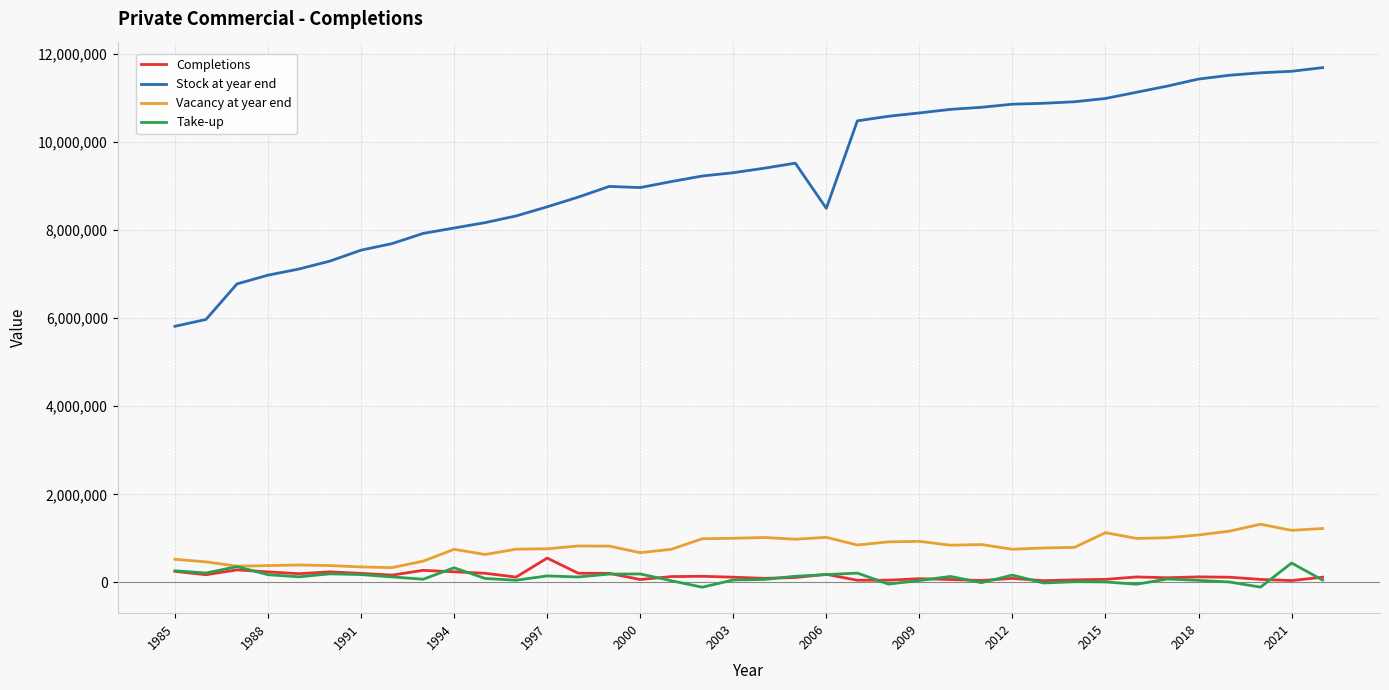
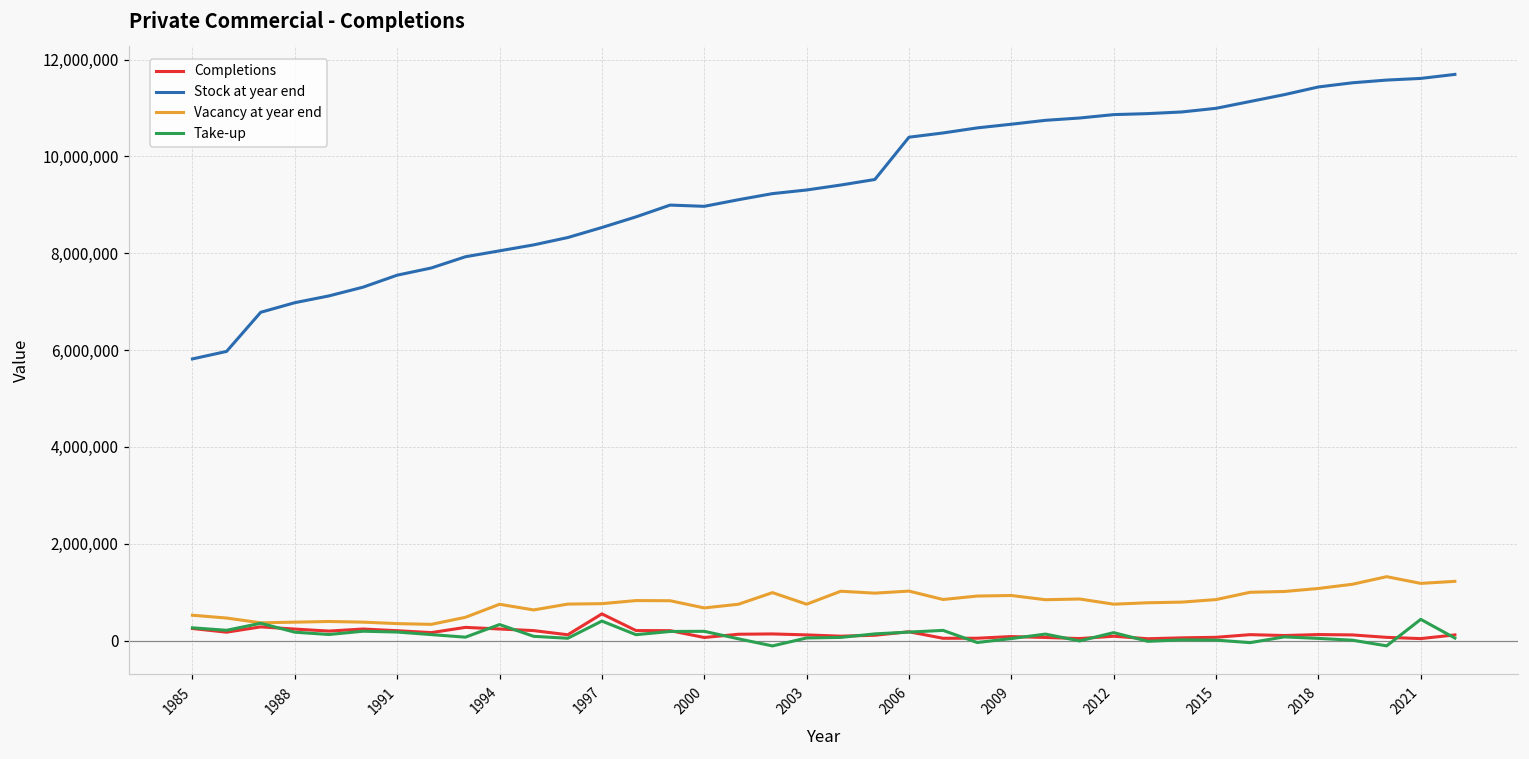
  {
    "Completions": {
      "1988": "200,000",
      "1994": "200,000",
      "1997": "600,000",
      "2000": "100,000",
      "2003": "100,000",
      "2012": "100,000",
      "2018": "100,000",
      "2021": "0"
    },
    "Stock at year end": {
      "1985": "5,800,000",
      "1988": "7,000,000",
      "1991": "7,500,000",
      "1994": "8,000,000",
      "1997": "8,500,000",
      "2000": "9,000,000",
      "2003": "9,300,000",
-     "2006": "8,500,000",
+     "2006": "10,400,000",
      "2009": "10,700,000",
      "2012": "10,900,000",
      "2015": "11,000,000",
      "2018": "11,400,000",
      "2021": "11,600,000"
    },
    "Vacancy at year end": {
      "1985": "500,000",
      "1988": "400,000",
      "1991": "400,000",
      "1994": "800,000",
      "1997": "800,000",
      "2000": "700,000",
-     "2003": "1,000,000",
+     "2003": "800,000",
      "2006": "1,000,000",
      "2009": "900,000",
      "2012": "800,000",
-     "2015": "1,100,000",
+     "2015": "800,000",
      "2018": "1,100,000",
      "2021": "1,200,000"
    },
    "Take-up": {
      "1988": "200,000",
      "1994": "300,000",
-     "1997": "100,000",
+     "1997": "400,000",
      "2000": "200,000",
      "2003": "100,000",
      "2012": "200,000",
      "2018": "0",
      "2021": "400,000"
    }
  }
